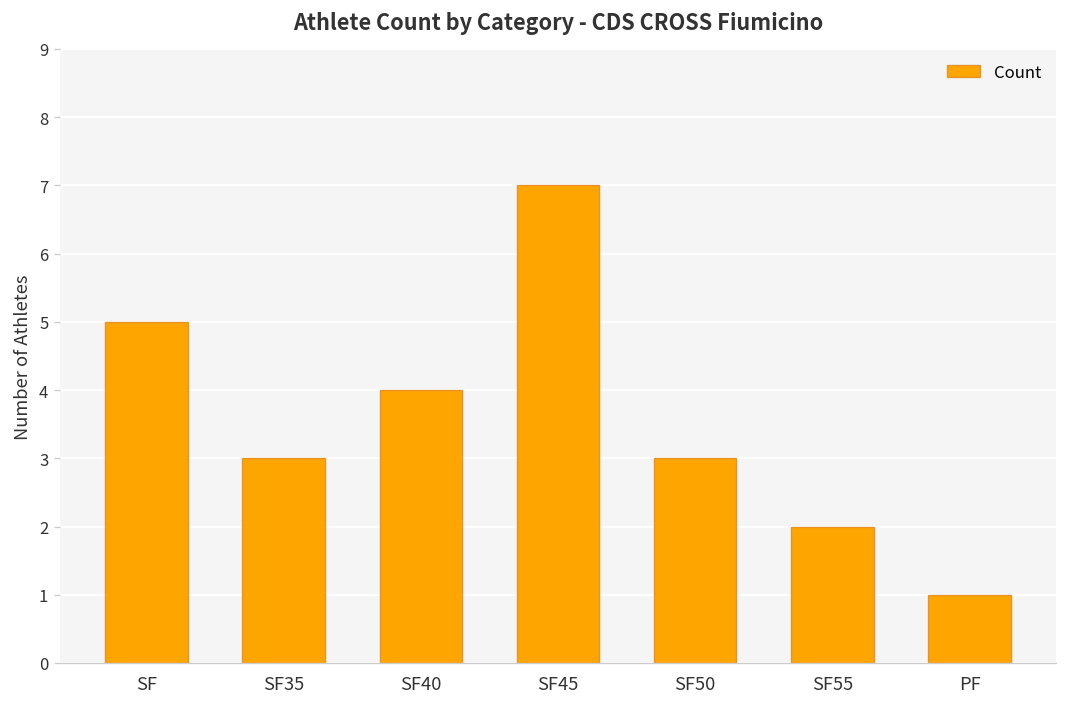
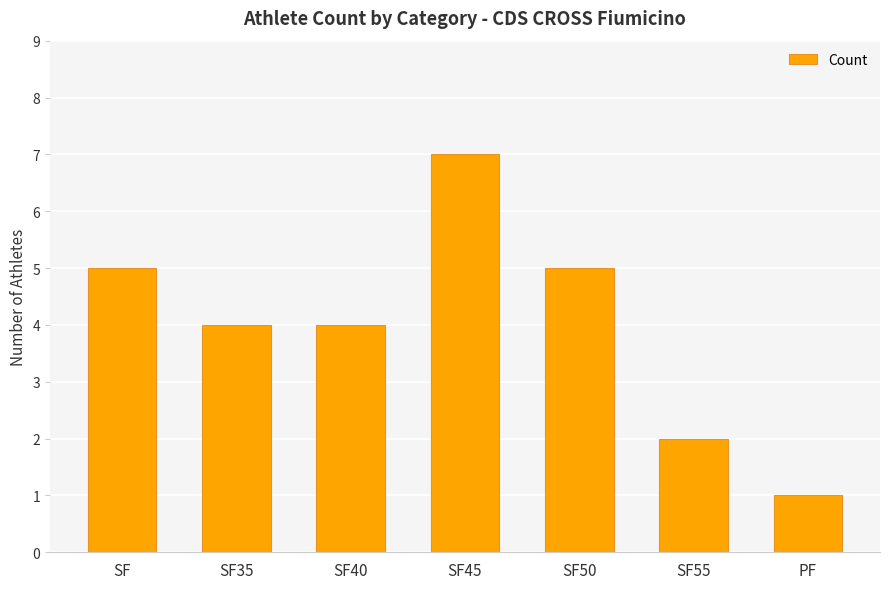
  {
    "SF": 5,
-   "SF35": 3,
+   "SF35": 4,
    "SF40": 4,
    "SF45": 7,
-   "SF50": 3,
+   "SF50": 5,
    "SF55": 2,
    "PF": 1
  }
